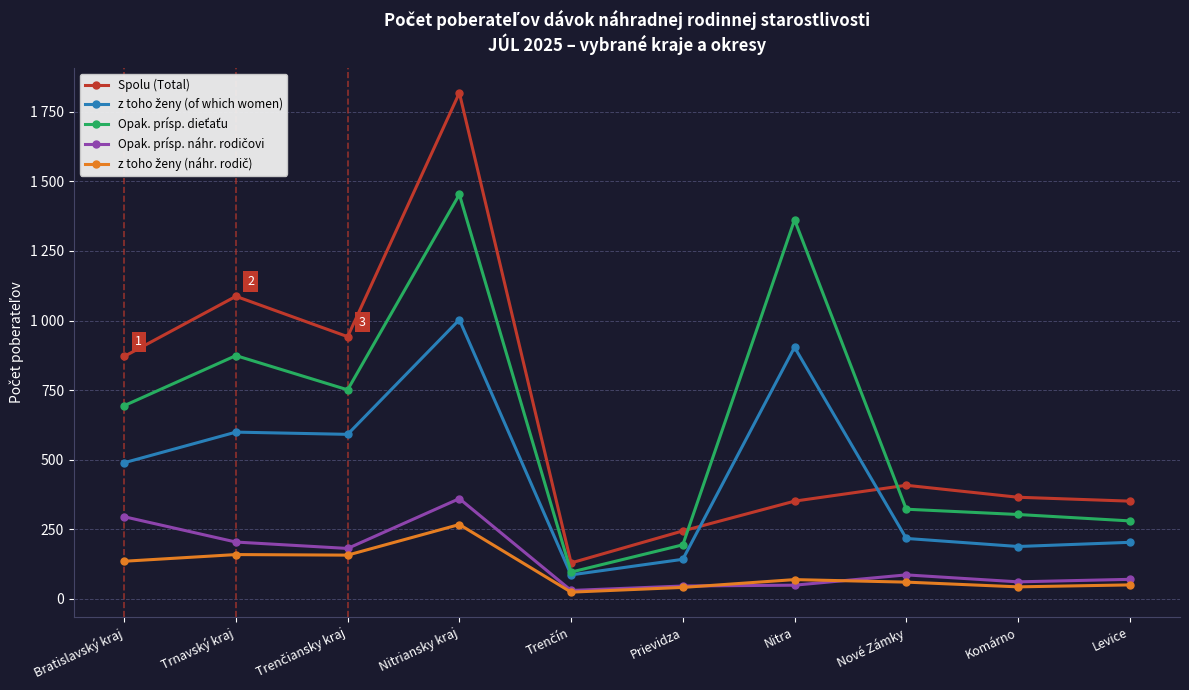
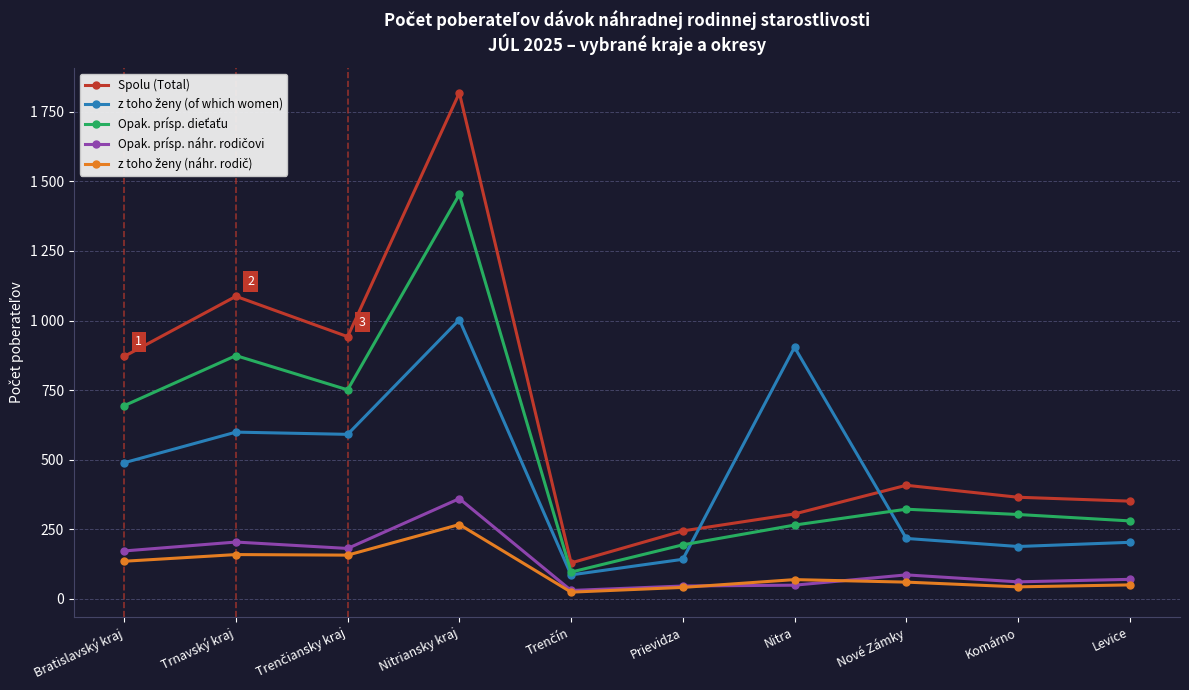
  {
    "Spolu (Total)": {
      "Nitriansky kraj": 1820,
      "Trenčín": 130,
      "Prievidza": 240,
-     "Nitra": 350,
+     "Nitra": 310,
      "Nové Zámky": 410,
      "Komárno": 370,
      "Levice": 350
    },
    "z toho ženy (of which women)": {
      "Bratislavský kraj": 490,
      "Trnavský kraj": 600,
      "Trenčiansky kraj": 590,
      "Nitriansky kraj": 1000,
      "Trenčín": 90,
      "Prievidza": 140,
      "Nitra": 900,
      "Nové Zámky": 220,
      "Komárno": 190,
      "Levice": 200
    },
    "Opak. prísp. dieťaťu": {
      "Bratislavský kraj": 690,
      "Trnavský kraj": 870,
      "Trenčiansky kraj": 750,
      "Nitriansky kraj": 1450,
      "Trenčín": 100,
      "Prievidza": 190,
-     "Nitra": 1360,
+     "Nitra": 270,
      "Nové Zámky": 320,
      "Komárno": 300,
      "Levice": 280
    },
    "Opak. prísp. náhr. rodičovi": {
-     "Bratislavský kraj": 300,
+     "Bratislavský kraj": 170,
      "Trnavský kraj": 200,
      "Trenčiansky kraj": 180,
      "Nitriansky kraj": 360,
      "Nitra": 50,
      "Nové Zámky": 90,
      "Komárno": 60,
      "Levice": 70
    },
    "z toho ženy (náhr. rodič)": {
      "Bratislavský kraj": 140,
      "Trnavský kraj": 160,
      "Trenčiansky kraj": 160,
      "Nitriansky kraj": 270,
      "Nitra": 70,
      "Nové Zámky": 60,
      "Komárno": 40,
      "Levice": 50
    }
  }
